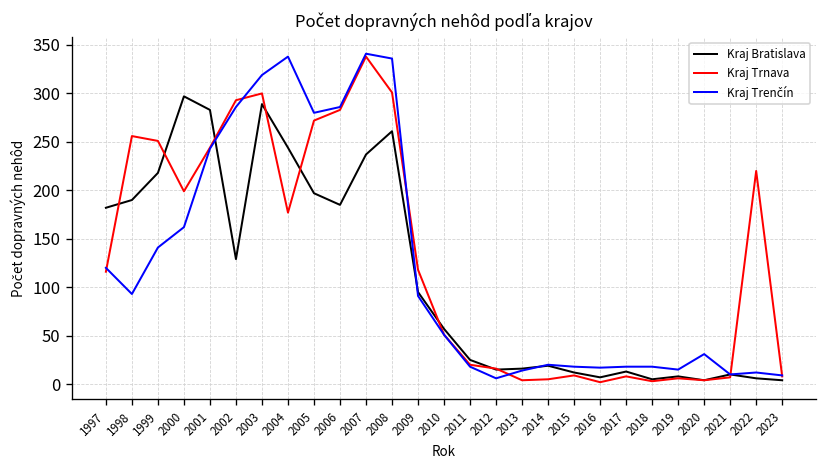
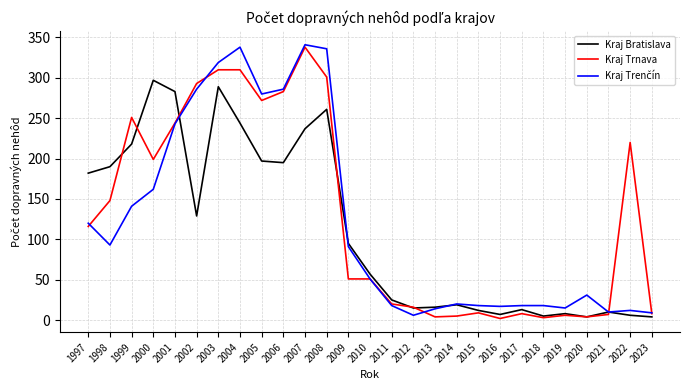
  {
    "Kraj Bratislava": {
      "1997": 180,
      "1998": 190,
      "1999": 220,
      "2000": 300,
      "2001": 280,
      "2002": 130,
      "2003": 290,
      "2004": 240,
      "2005": 200,
-     "2006": 190,
+     "2006": 200,
      "2007": 240,
      "2008": 260,
      "2009": 100,
      "2010": 60,
      "2011": 30,
      "2016": 10,
      "2017": 10,
      "2022": 10,
      "2023": 0
    },
    "Kraj Trnava": {
      "1997": 120,
-     "1998": 260,
+     "1998": 150,
      "1999": 250,
      "2000": 200,
      "2002": 290,
-     "2003": 300,
-     "2004": 180,
+     "2003": 310,
+     "2004": 310,
      "2005": 270,
      "2008": 300,
-     "2009": 120,
+     "2009": 50,
      "2013": 0,
      "2014": 10,
      "2016": 0,
      "2017": 10,
      "2022": 220
    },
    "Kraj Trenčín": {
      "1997": 120,
      "1998": 90,
      "1999": 140,
      "2000": 160,
      "2002": 290,
      "2003": 320,
      "2004": 340,
      "2005": 280,
      "2008": 340,
      "2009": 90,
      "2012": 10,
      "2015": 20,
      "2016": 20,
      "2017": 20,
      "2018": 20,
      "2019": 20,
      "2020": 30,
      "2022": 10
    }
  }
